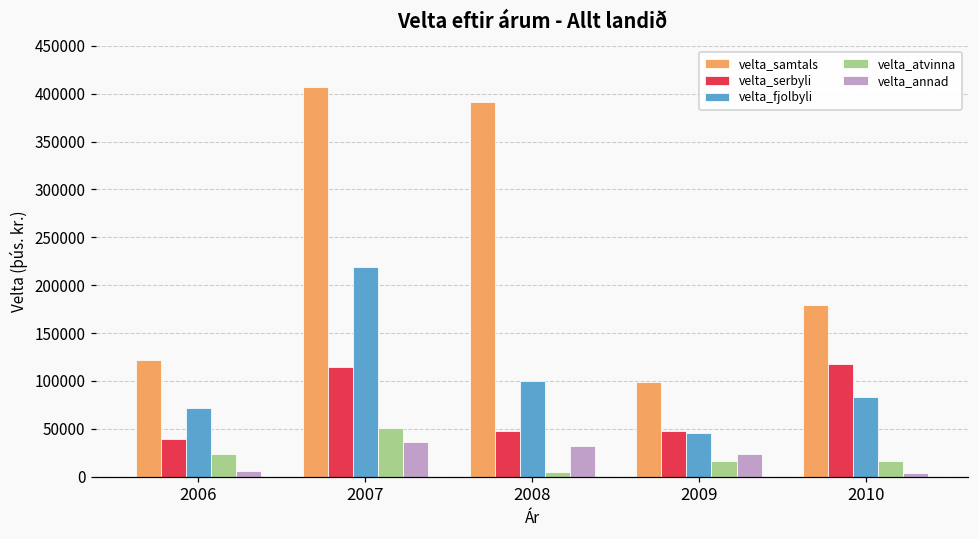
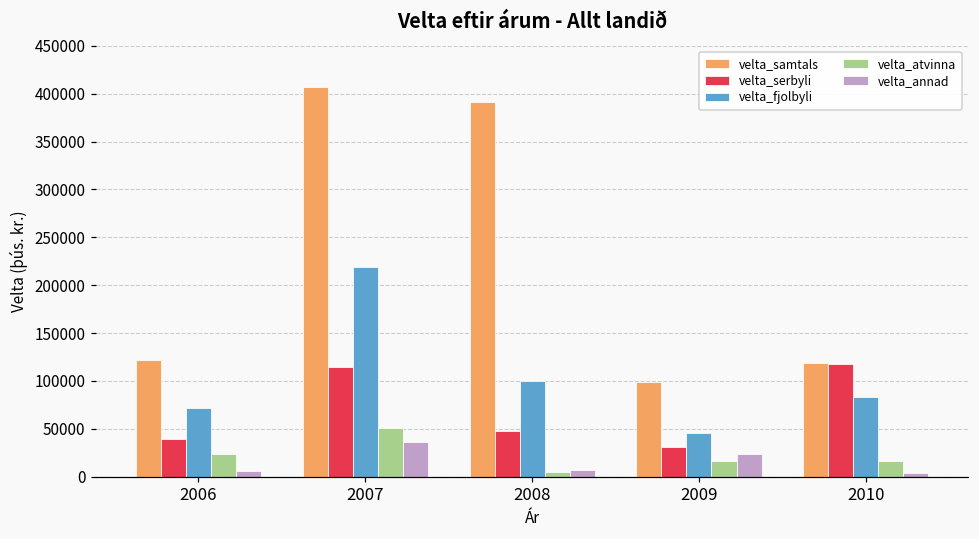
  {
    "velta_samtals": {
      "2006": 120000,
      "2007": 410000,
      "2008": 390000,
      "2009": 100000,
-     "2010": 180000
+     "2010": 120000
    },
    "velta_serbyli": {
      "2006": 40000,
      "2007": 110000,
      "2008": 50000,
-     "2009": 50000,
+     "2009": 30000,
      "2010": 120000
    },
    "velta_fjolbyli": {
      "2006": 70000,
      "2007": 220000,
      "2008": 100000,
      "2009": 50000,
      "2010": 80000
    },
    "velta_atvinna": {
      "2006": 20000,
      "2007": 50000,
      "2008": 10000,
      "2009": 20000,
      "2010": 20000
    },
    "velta_annad": {
      "2006": 10000,
      "2007": 40000,
-     "2008": 30000,
+     "2008": 10000,
      "2009": 20000,
      "2010": 0
    }
  }
